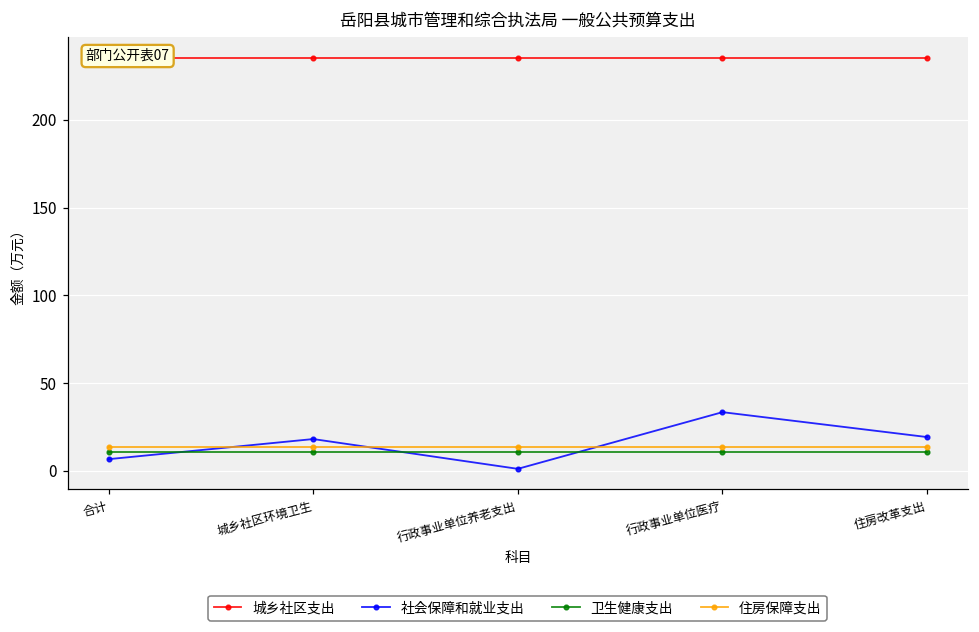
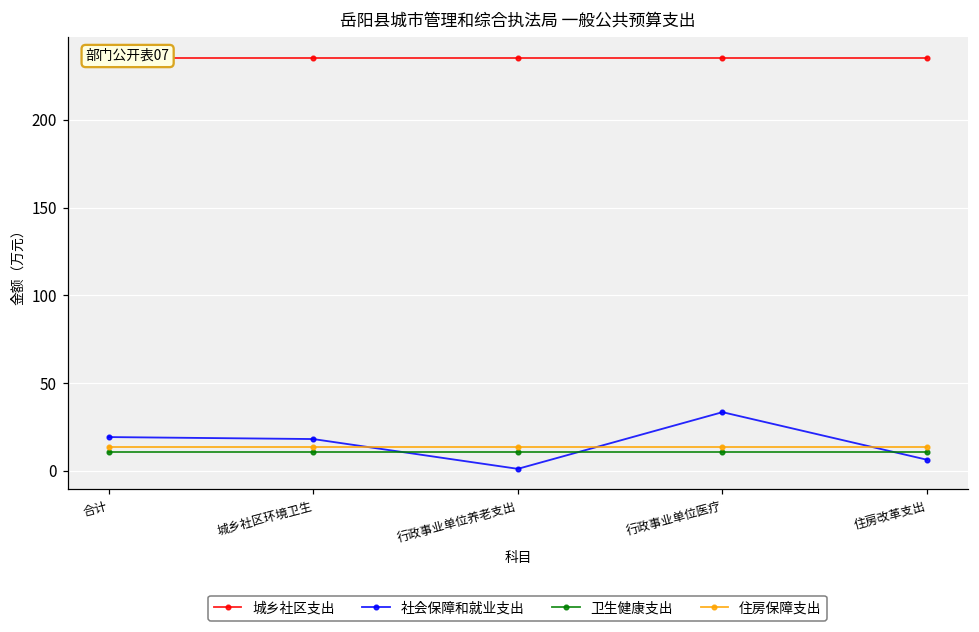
  {
    "城乡社区支出": {
      "城乡社区环境卫生": 235,
      "行政事业单位养老支出": 235,
      "行政事业单位医疗": 235,
      "住房改革支出": 235
    },
    "社会保障和就业支出": {
-     "合计": 7,
+     "合计": 19,
      "城乡社区环境卫生": 18,
      "行政事业单位养老支出": 1,
      "行政事业单位医疗": 33,
-     "住房改革支出": 19
+     "住房改革支出": 6
    },
    "卫生健康支出": {
      "合计": 11,
      "城乡社区环境卫生": 11,
      "行政事业单位养老支出": 11,
      "行政事业单位医疗": 11,
      "住房改革支出": 11
    },
    "住房保障支出": {
      "合计": 14,
      "城乡社区环境卫生": 14,
      "行政事业单位养老支出": 14,
      "行政事业单位医疗": 14,
      "住房改革支出": 14
    }
  }
